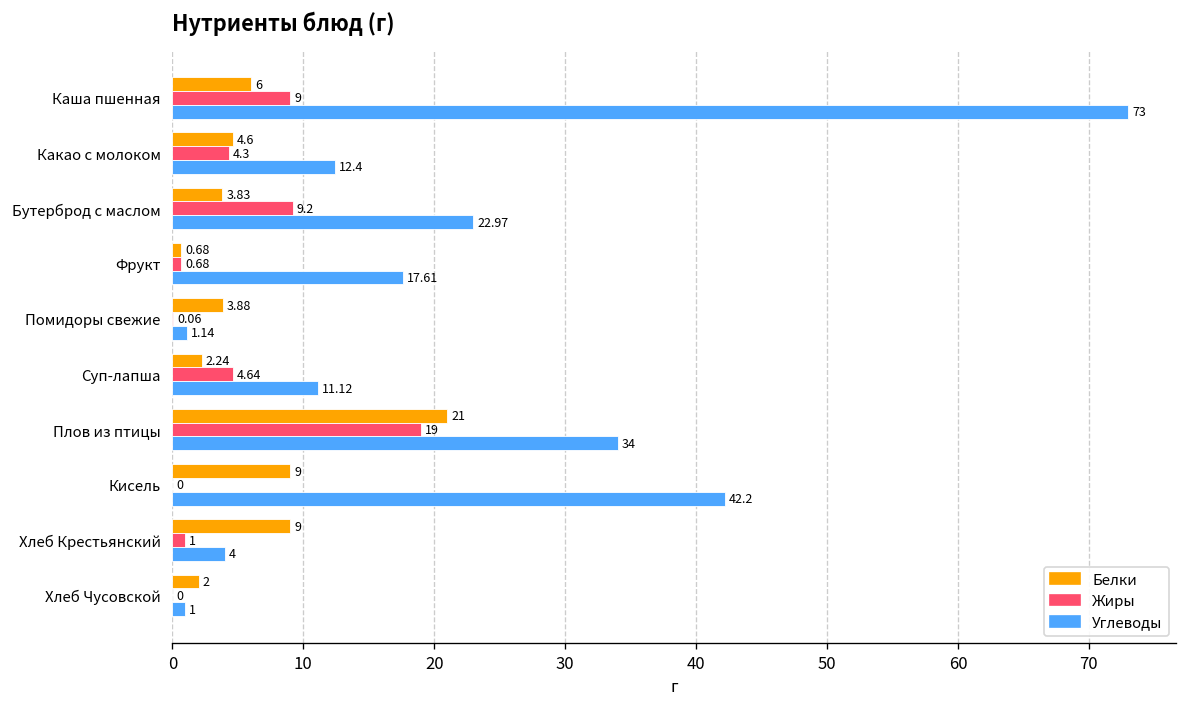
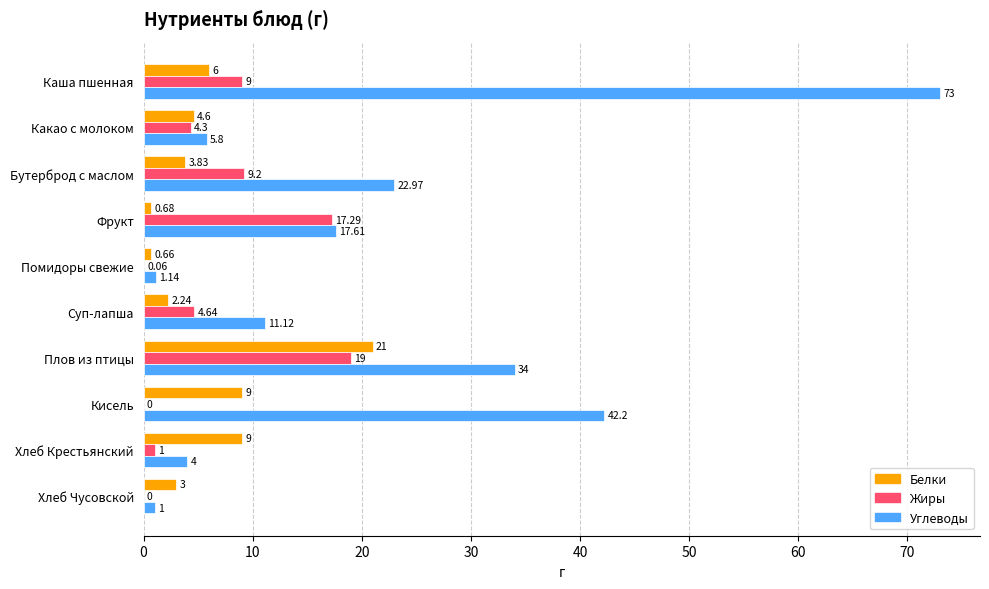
  {
    "Белки": {
      "Каша пшенная": 6,
      "Какао с молоком": 4.6,
      "Бутерброд с маслом": 3.83,
      "Фрукт": 0.68,
-     "Помидоры свежие": 3.88,
+     "Помидоры свежие": 0.66,
      "Суп-лапша": 2.24,
      "Плов из птицы": 21,
      "Кисель": 9,
      "Хлеб Крестьянский": 9,
-     "Хлеб Чусовской": 2
+     "Хлеб Чусовской": 3
    },
    "Жиры": {
      "Каша пшенная": 9,
      "Какао с молоком": 4.3,
      "Бутерброд с маслом": 9.2,
-     "Фрукт": 0.68,
+     "Фрукт": 17.29,
      "Помидоры свежие": 0.06,
      "Суп-лапша": 4.64,
      "Плов из птицы": 19,
      "Кисель": 0,
      "Хлеб Крестьянский": 1,
      "Хлеб Чусовской": 0
    },
    "Углеводы": {
      "Каша пшенная": 73,
-     "Какао с молоком": 12.4,
+     "Какао с молоком": 5.8,
      "Бутерброд с маслом": 22.97,
      "Фрукт": 17.61,
      "Помидоры свежие": 1.14,
      "Суп-лапша": 11.12,
      "Плов из птицы": 34,
      "Кисель": 42.2,
      "Хлеб Крестьянский": 4,
      "Хлеб Чусовской": 1
    }
  }
